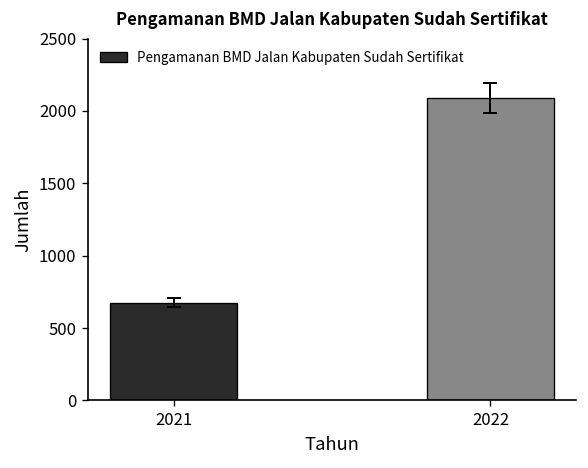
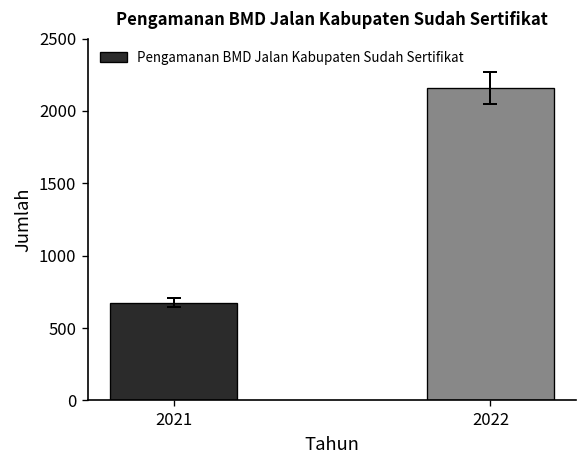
  {
    "Pengamanan BMD Jalan Kabupaten Sudah Sertifikat": {
      "2021": 680,
-     "2022": 2090
+     "2022": 2160
    }
  }
